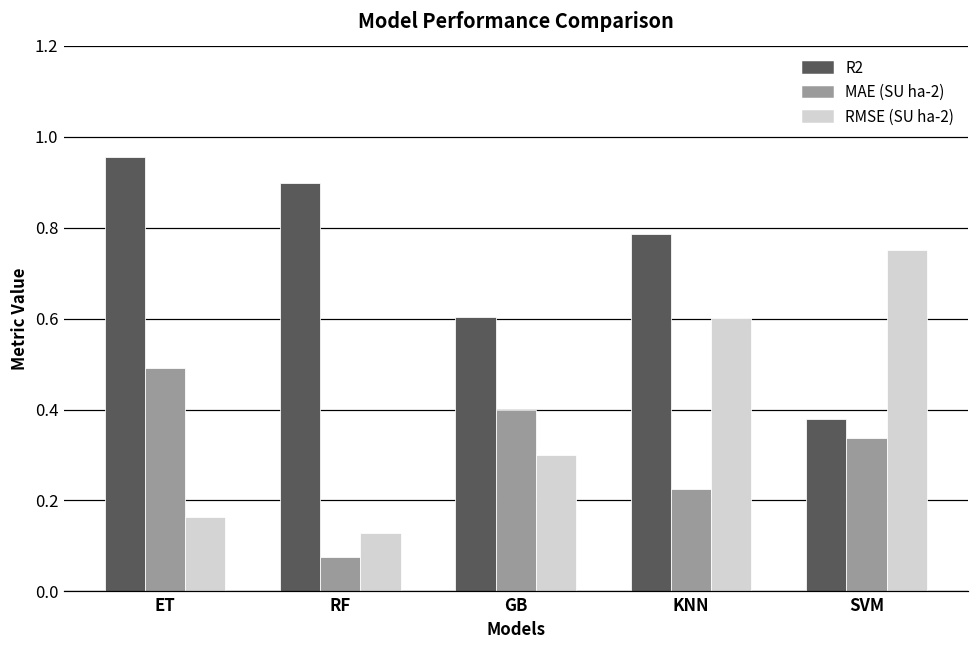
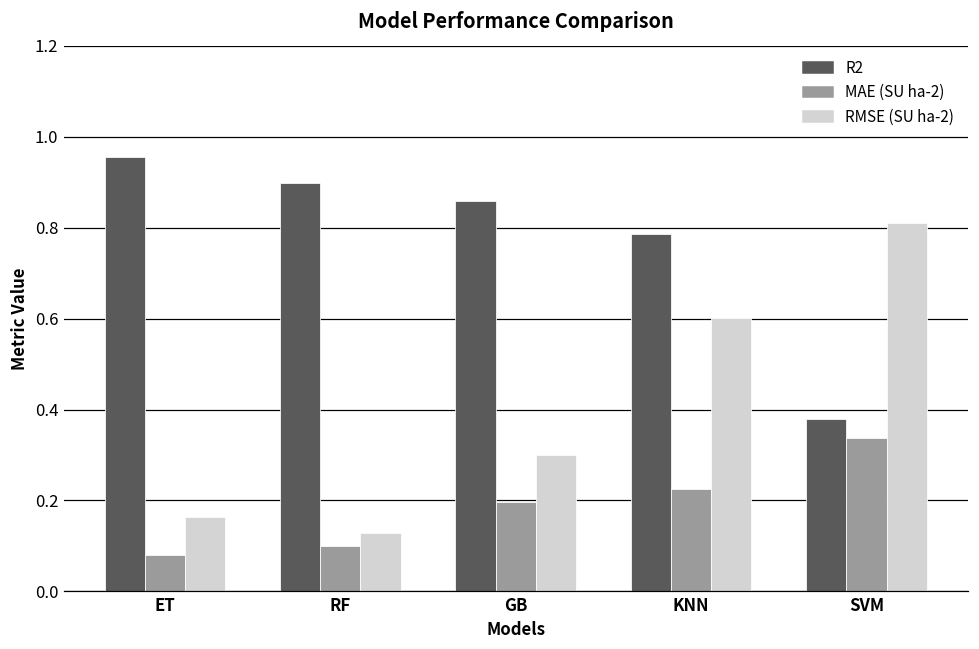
  {
    "R2": {
      "ET": 0.96,
      "RF": 0.90,
-     "GB": 0.60,
+     "GB": 0.86,
      "KNN": 0.79,
      "SVM": 0.38
    },
    "MAE (SU ha-2)": {
-     "ET": 0.49,
-     "RF": 0.08,
-     "GB": 0.40,
+     "ET": 0.08,
+     "RF": 0.10,
+     "GB": 0.20,
      "KNN": 0.23,
      "SVM": 0.34
    },
    "RMSE (SU ha-2)": {
      "ET": 0.16,
      "RF": 0.13,
      "GB": 0.30,
      "KNN": 0.60,
-     "SVM": 0.75
+     "SVM": 0.81
    }
  }
